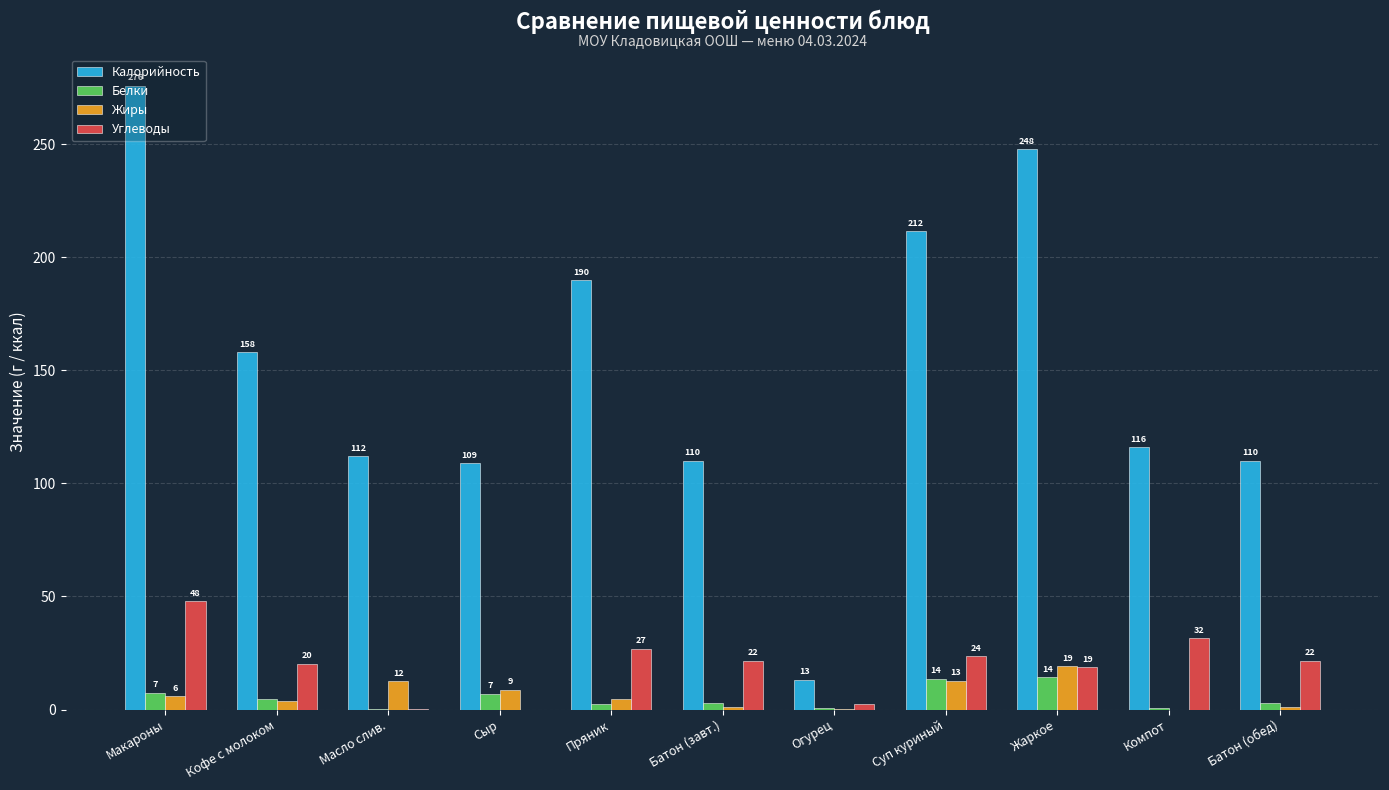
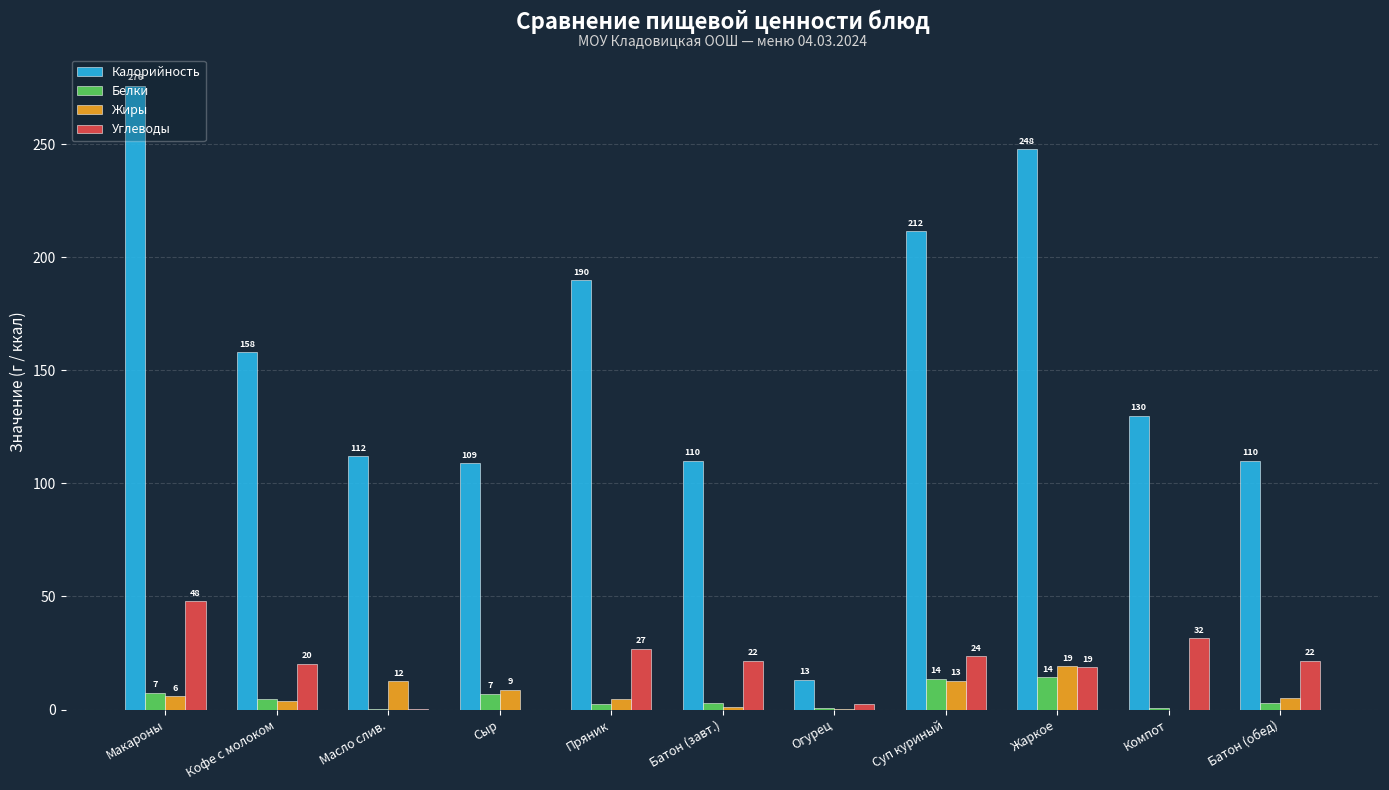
  {
    "Калорийность": {
      "Кофе с молоком": 158,
      "Масло слив.": 112,
      "Сыр": 109,
      "Пряник": 190,
      "Батон (завт.)": 110,
      "Огурец": 13,
      "Суп куриный": 212,
      "Жаркое": 248,
-     "Компот": 116,
+     "Компот": 130,
      "Батон (обед)": 110
    },
    "Белки": {
      "Макароны": 7,
      "Сыр": 7,
      "Суп куриный": 14,
      "Жаркое": 14
    },
    "Жиры": {
      "Кофе с молоком": 4,
      "Пряник": 5,
      "Компот": 0,
-     "Батон (обед)": 1
+     "Батон (обед)": 5
    },
    "Углеводы": {
      "Макароны": 48,
      "Кофе с молоком": 20,
      "Пряник": 27,
      "Батон (завт.)": 22,
      "Суп куриный": 24,
      "Жаркое": 19,
      "Компот": 32,
      "Батон (обед)": 22
    }
  }
